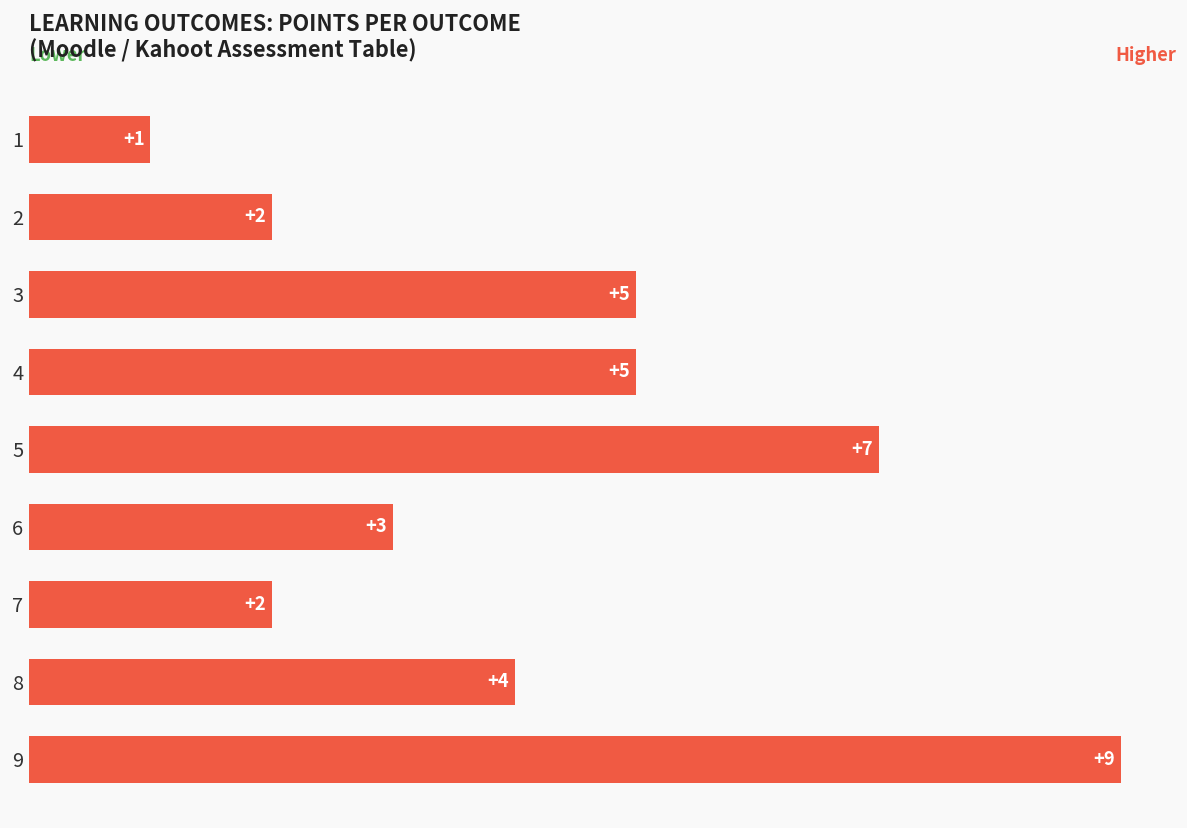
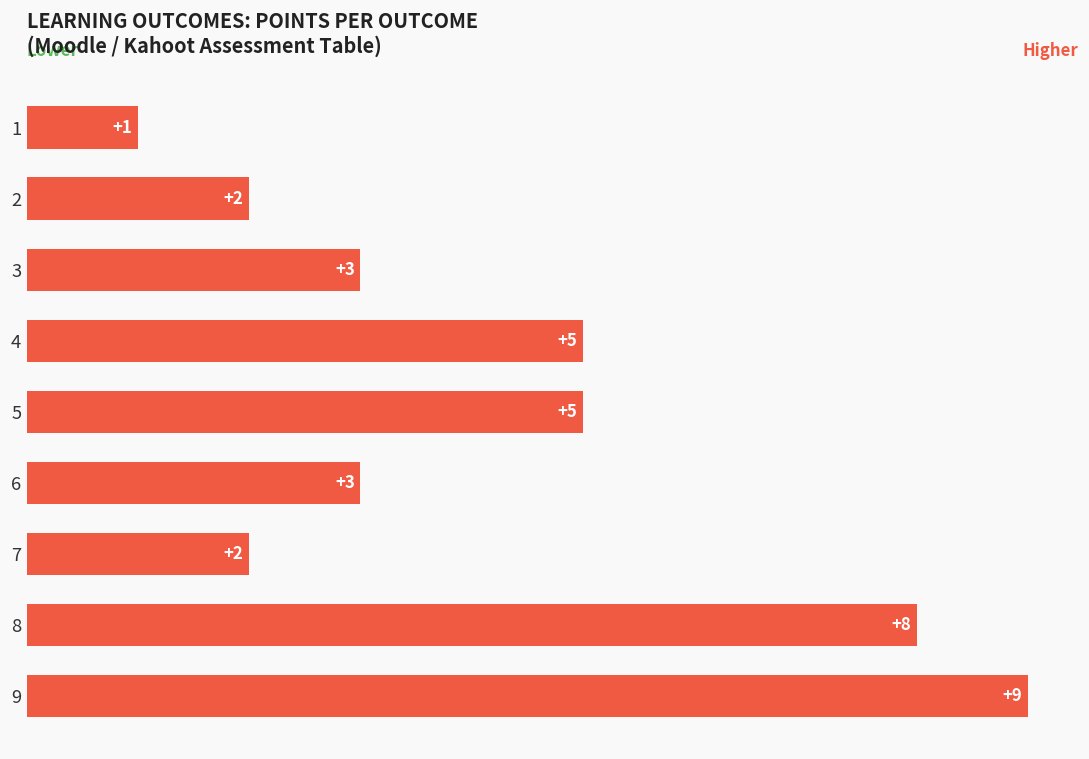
  {
    "1": "+1",
    "2": "+2",
-   "3": "+5",
+   "3": "+3",
    "4": "+5",
-   "5": "+7",
+   "5": "+5",
    "6": "+3",
    "7": "+2",
-   "8": "+4",
+   "8": "+8",
    "9": "+9"
  }
